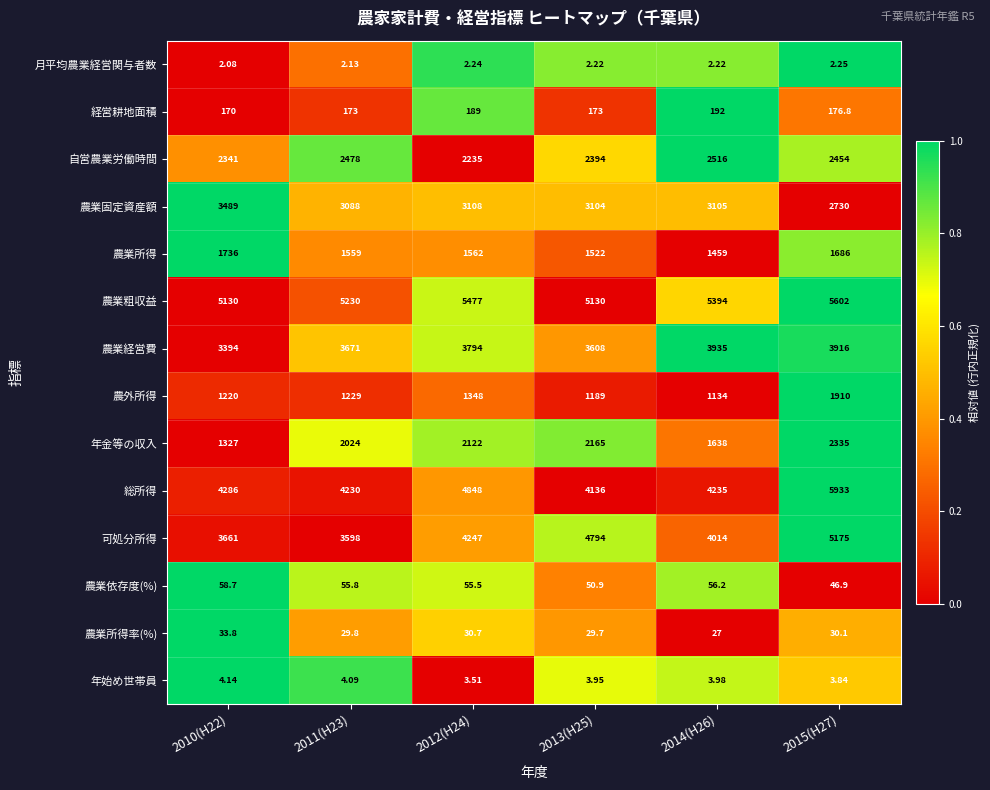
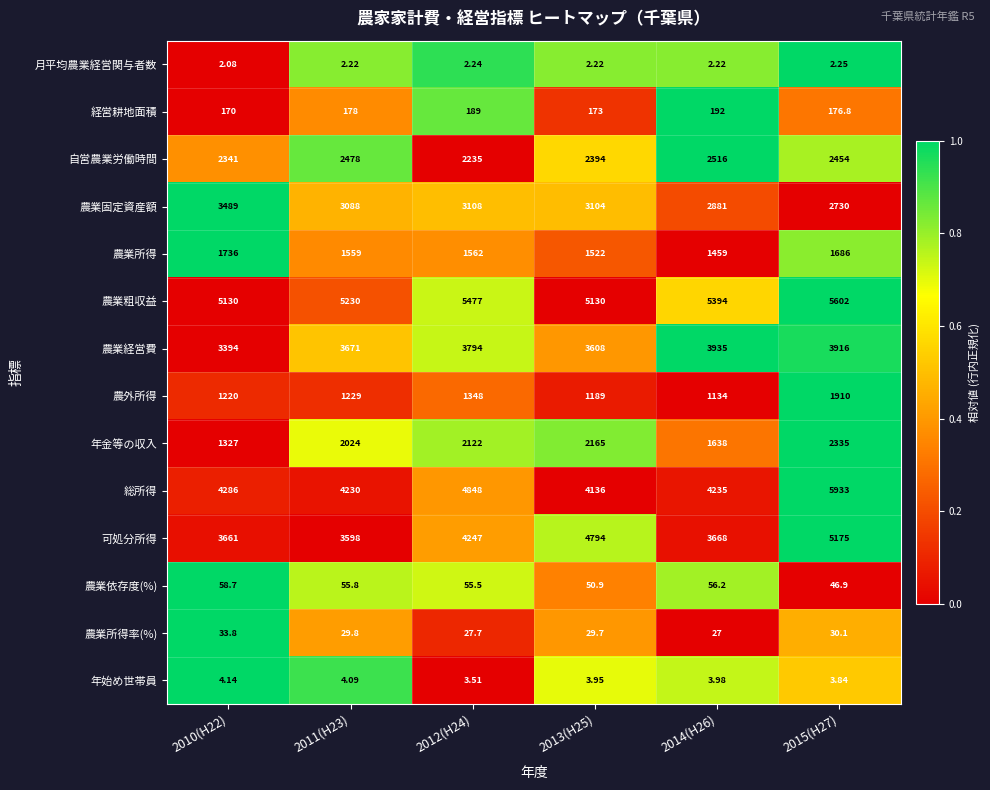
  {
    "月平均農業経営関与者数": {
      "2010(H22)": 2.08,
-     "2011(H23)": 2.13,
+     "2011(H23)": 2.22,
      "2012(H24)": 2.24,
      "2013(H25)": 2.22,
      "2014(H26)": 2.22,
      "2015(H27)": 2.25
    },
    "経営耕地面積": {
      "2010(H22)": 170,
-     "2011(H23)": 173,
+     "2011(H23)": 178,
      "2012(H24)": 189,
      "2013(H25)": 173,
      "2014(H26)": 192,
      "2015(H27)": 176.8
    },
    "自営農業労働時間": {
      "2010(H22)": 2341,
      "2011(H23)": 2478,
      "2012(H24)": 2235,
      "2013(H25)": 2394,
      "2014(H26)": 2516,
      "2015(H27)": 2454
    },
    "農業固定資産額": {
      "2010(H22)": 3489,
      "2011(H23)": 3088,
      "2012(H24)": 3108,
      "2013(H25)": 3104,
-     "2014(H26)": 3105,
+     "2014(H26)": 2881,
      "2015(H27)": 2730
    },
    "農業所得": {
      "2010(H22)": 1736,
      "2011(H23)": 1559,
      "2012(H24)": 1562,
      "2013(H25)": 1522,
      "2014(H26)": 1459,
      "2015(H27)": 1686
    },
    "農業粗収益": {
      "2010(H22)": 5130,
      "2011(H23)": 5230,
      "2012(H24)": 5477,
      "2013(H25)": 5130,
      "2014(H26)": 5394,
      "2015(H27)": 5602
    },
    "農業経営費": {
      "2010(H22)": 3394,
      "2011(H23)": 3671,
      "2012(H24)": 3794,
      "2013(H25)": 3608,
      "2014(H26)": 3935,
      "2015(H27)": 3916
    },
    "農外所得": {
      "2010(H22)": 1220,
      "2011(H23)": 1229,
      "2012(H24)": 1348,
      "2013(H25)": 1189,
      "2014(H26)": 1134,
      "2015(H27)": 1910
    },
    "年金等の収入": {
      "2010(H22)": 1327,
      "2011(H23)": 2024,
      "2012(H24)": 2122,
      "2013(H25)": 2165,
      "2014(H26)": 1638,
      "2015(H27)": 2335
    },
    "総所得": {
      "2010(H22)": 4286,
      "2011(H23)": 4230,
      "2012(H24)": 4848,
      "2013(H25)": 4136,
      "2014(H26)": 4235,
      "2015(H27)": 5933
    },
    "可処分所得": {
      "2010(H22)": 3661,
      "2011(H23)": 3598,
      "2012(H24)": 4247,
      "2013(H25)": 4794,
-     "2014(H26)": 4014,
+     "2014(H26)": 3668,
      "2015(H27)": 5175
    },
    "農業依存度(%)": {
      "2010(H22)": 58.7,
      "2011(H23)": 55.8,
      "2012(H24)": 55.5,
      "2013(H25)": 50.9,
      "2014(H26)": 56.2,
      "2015(H27)": 46.9
    },
    "農業所得率(%)": {
      "2010(H22)": 33.8,
      "2011(H23)": 29.8,
-     "2012(H24)": 30.7,
+     "2012(H24)": 27.7,
      "2013(H25)": 29.7,
      "2014(H26)": 27,
      "2015(H27)": 30.1
    },
    "年始め世帯員": {
      "2010(H22)": 4.14,
      "2011(H23)": 4.09,
      "2012(H24)": 3.51,
      "2013(H25)": 3.95,
      "2014(H26)": 3.98,
      "2015(H27)": 3.84
    }
  }
